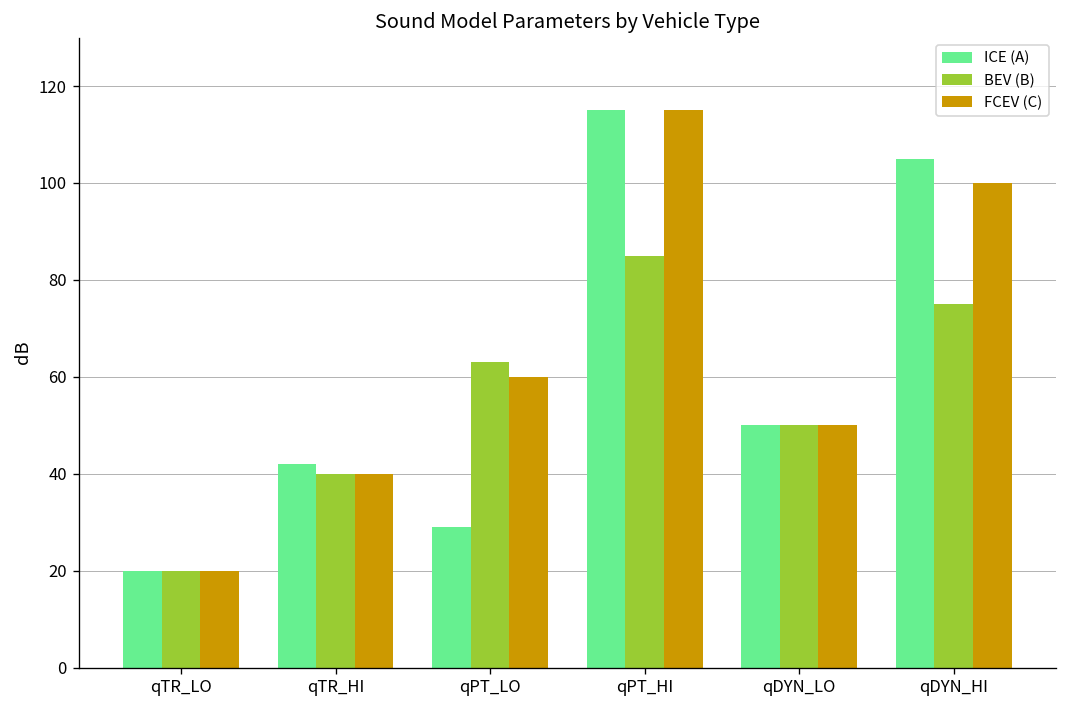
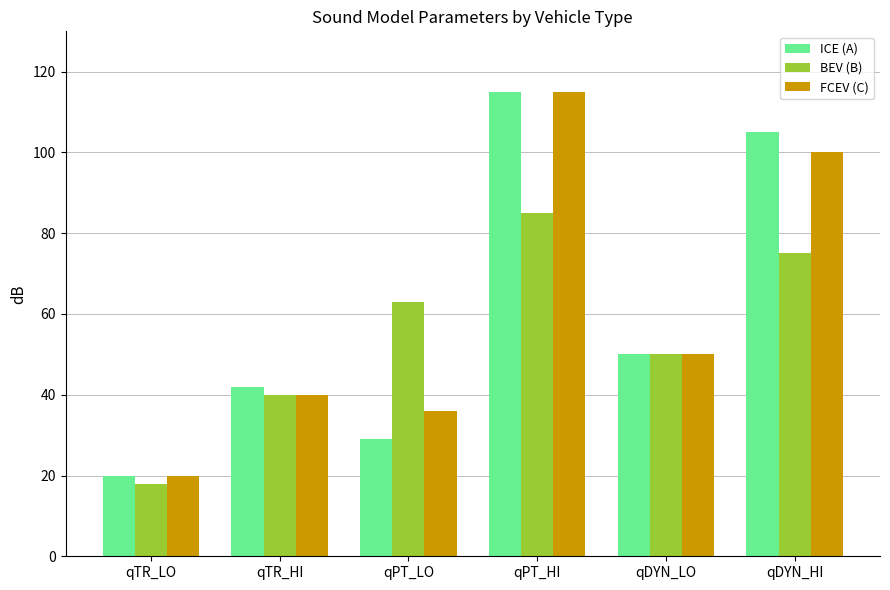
  {
    "ICE (A)": {
      "qTR_LO": 20,
      "qTR_HI": 42,
      "qPT_LO": 29,
      "qPT_HI": 115,
      "qDYN_LO": 50,
      "qDYN_HI": 105
    },
    "BEV (B)": {
-     "qTR_LO": 20,
+     "qTR_LO": 18,
      "qTR_HI": 40,
      "qPT_LO": 63,
      "qPT_HI": 85,
      "qDYN_LO": 50,
      "qDYN_HI": 75
    },
    "FCEV (C)": {
      "qTR_LO": 20,
      "qTR_HI": 40,
-     "qPT_LO": 60,
+     "qPT_LO": 36,
      "qPT_HI": 115,
      "qDYN_LO": 50,
      "qDYN_HI": 100
    }
  }
